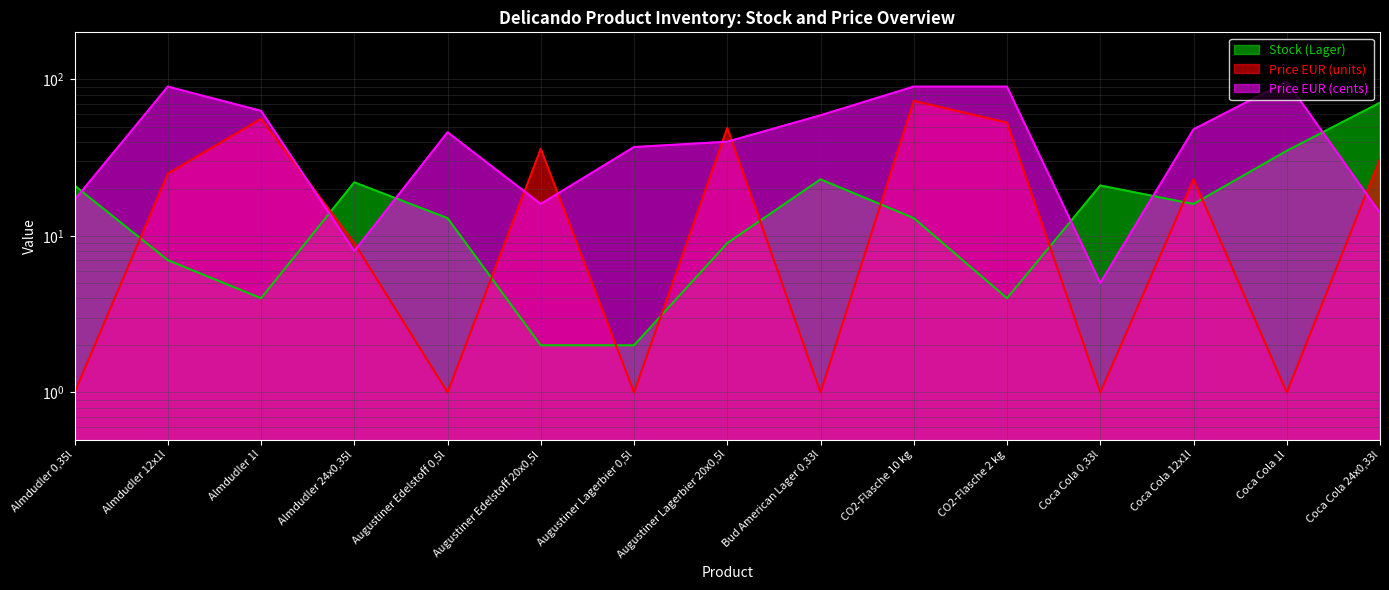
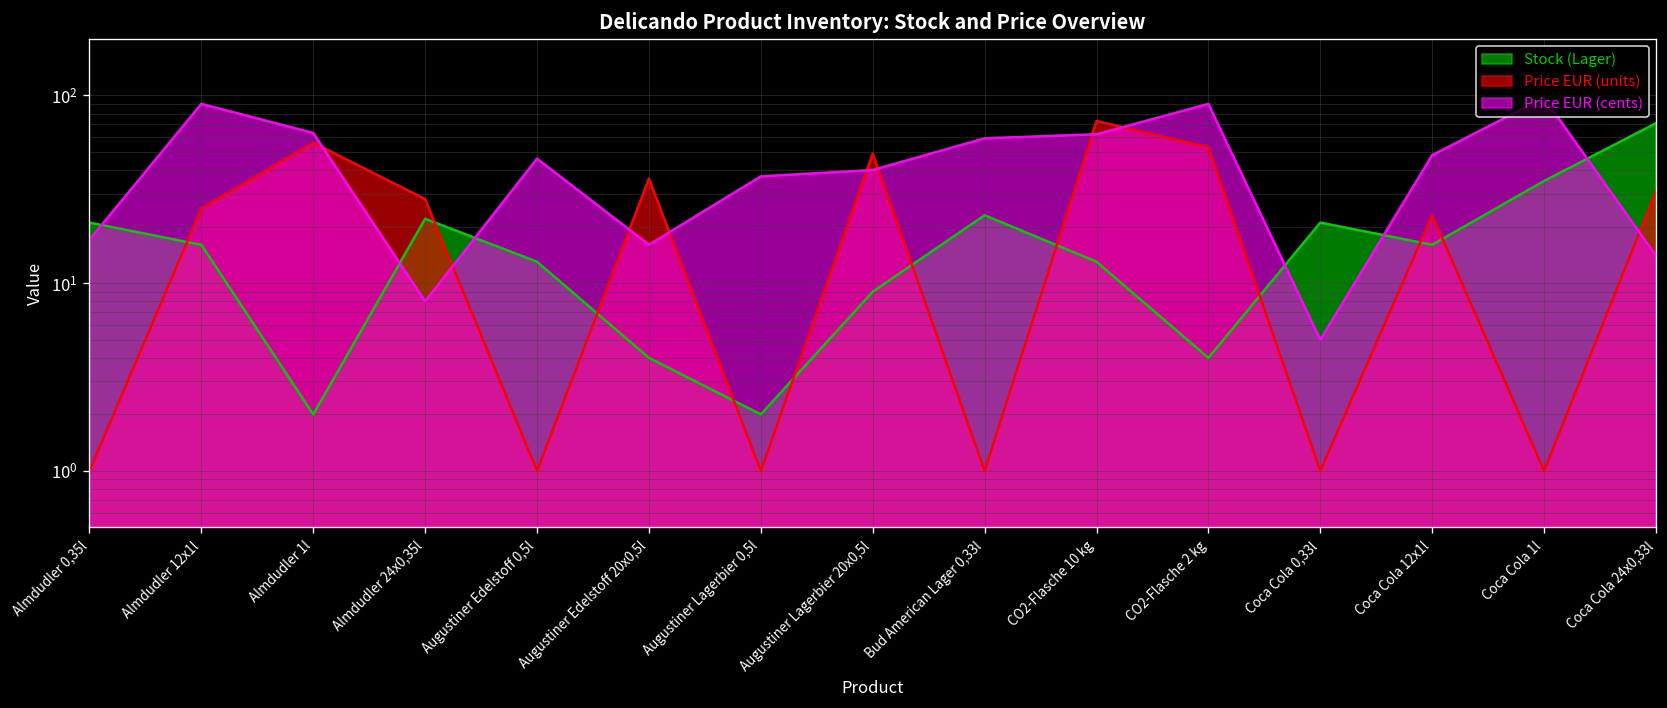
  {
    "Stock (Lager)": {
      "Almdudler 0,35l": 21,
-     "Almdudler 12x1l": 7,
-     "Almdudler 1l": 4,
+     "Almdudler 12x1l": 16,
+     "Almdudler 1l": 2,
      "Almdudler 24x0,35l": 22,
      "Augustiner Edelstoff 0,5l": 13,
-     "Augustiner Edelstoff 20x0,5l": 2,
+     "Augustiner Edelstoff 20x0,5l": 4,
      "Augustiner Lagerbier 0,5l": 2,
      "Augustiner Lagerbier 20x0,5l": 9,
      "Bud American Lager 0,33l": 23,
      "CO2-Flasche 10 kg": 13,
      "CO2-Flasche 2 kg": 4,
      "Coca Cola 0,33l": 21,
      "Coca Cola 12x1l": 16,
      "Coca Cola 1l": 35,
      "Coca Cola 24x0,33l": 70
    },
    "Price EUR (units)": {
      "Almdudler 0,35l": 1,
      "Almdudler 12x1l": 25,
      "Almdudler 1l": 56,
-     "Almdudler 24x0,35l": 9,
+     "Almdudler 24x0,35l": 28,
      "Augustiner Edelstoff 0,5l": 1,
      "Augustiner Edelstoff 20x0,5l": 36,
      "Augustiner Lagerbier 0,5l": 1,
      "Augustiner Lagerbier 20x0,5l": 49,
      "Bud American Lager 0,33l": 1,
      "CO2-Flasche 10 kg": 70,
      "CO2-Flasche 2 kg": 53,
      "Coca Cola 0,33l": 1,
      "Coca Cola 12x1l": 23,
      "Coca Cola 1l": 1,
      "Coca Cola 24x0,33l": 31
    },
    "Price EUR (cents)": {
      "Almdudler 0,35l": 17,
      "Almdudler 12x1l": 90,
      "Almdudler 1l": 63,
      "Almdudler 24x0,35l": 8,
      "Augustiner Edelstoff 0,5l": 46,
      "Augustiner Edelstoff 20x0,5l": 16,
      "Augustiner Lagerbier 0,5l": 37,
      "Augustiner Lagerbier 20x0,5l": 40,
      "Bud American Lager 0,33l": 59,
-     "CO2-Flasche 10 kg": 90,
+     "CO2-Flasche 10 kg": 62,
      "CO2-Flasche 2 kg": 90,
      "Coca Cola 0,33l": 5,
      "Coca Cola 12x1l": 48,
      "Coca Cola 24x0,33l": 14
    }
  }
